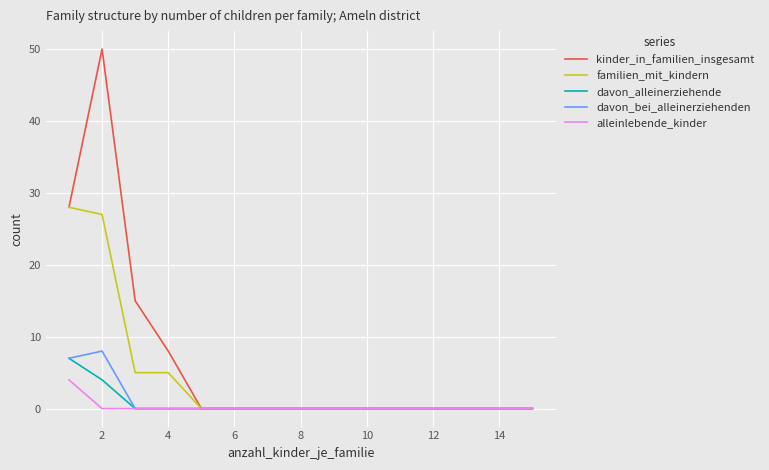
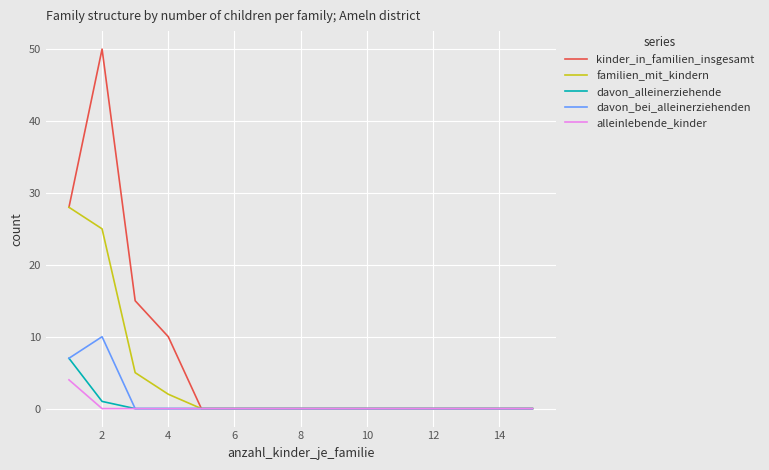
  {
    "kinder_in_familien_insgesamt": {
      "2": 50,
-     "4": 8
+     "4": 10
    },
    "familien_mit_kindern": {
-     "2": 27,
-     "4": 5
+     "2": 25,
+     "4": 2
    },
    "davon_alleinerziehende": {
-     "2": 4
+     "2": 1
    },
    "davon_bei_alleinerziehenden": {
-     "2": 8
+     "2": 10
    },
    "alleinlebende_kinder": {
      "2": 0
    }
  }
